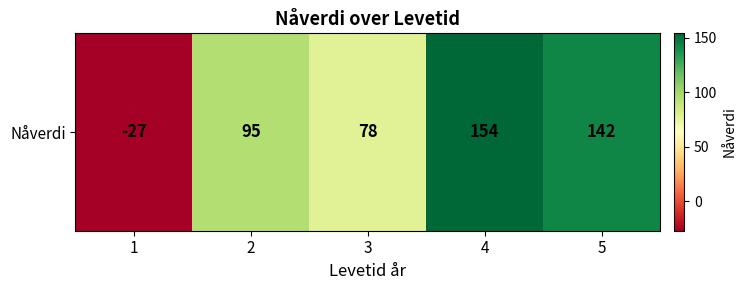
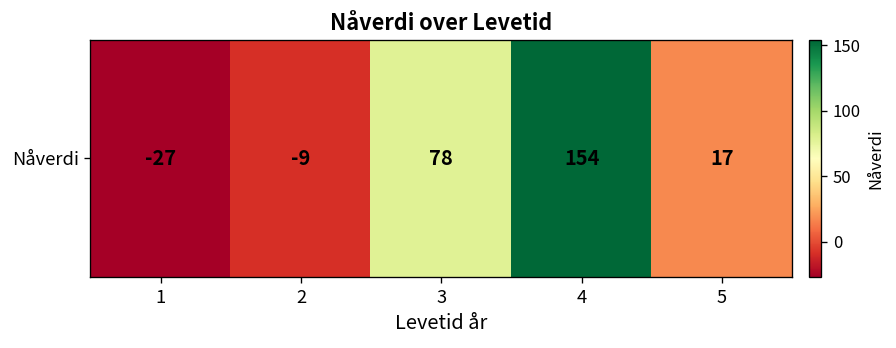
  {
    "Nåverdi": {
      "1": -27,
-     "2": 95,
+     "2": -9,
      "3": 78,
      "4": 154,
-     "5": 142
+     "5": 17
    }
  }
